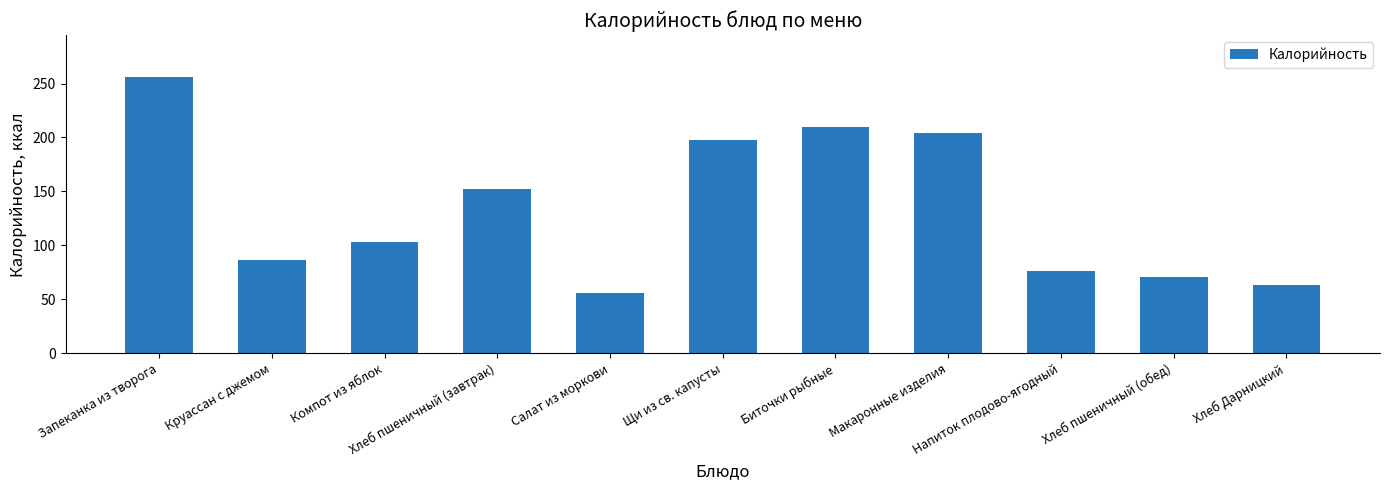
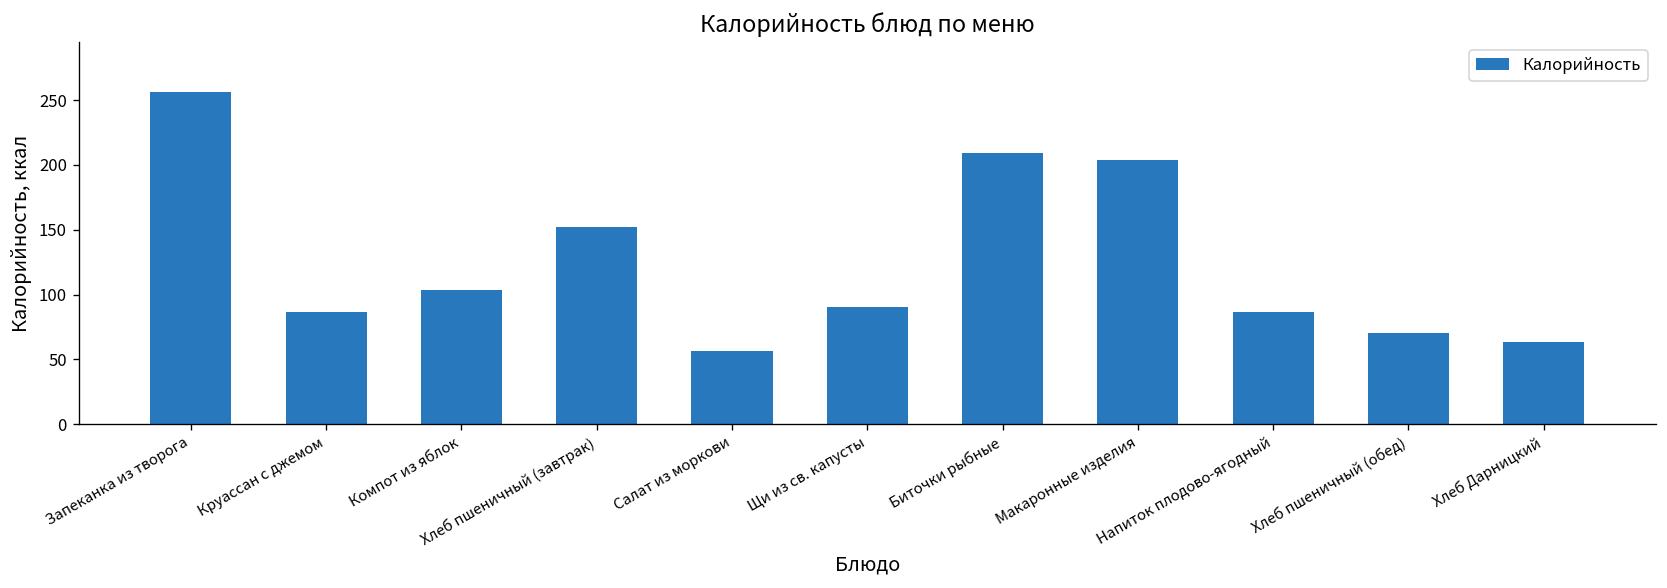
  {
    "Запеканка из творога": 256,
    "Круассан с джемом": 86,
    "Компот из яблок": 104,
    "Хлеб пшеничный (завтрак)": 152,
    "Салат из моркови": 56,
-   "Щи из св. капусты": 198,
+   "Щи из св. капусты": 90,
    "Биточки рыбные": 209,
    "Макаронные изделия": 204,
-   "Напиток плодово-ягодный": 77,
+   "Напиток плодово-ягодный": 86,
    "Хлеб пшеничный (обед)": 70,
    "Хлеб Дарницкий": 64
  }
